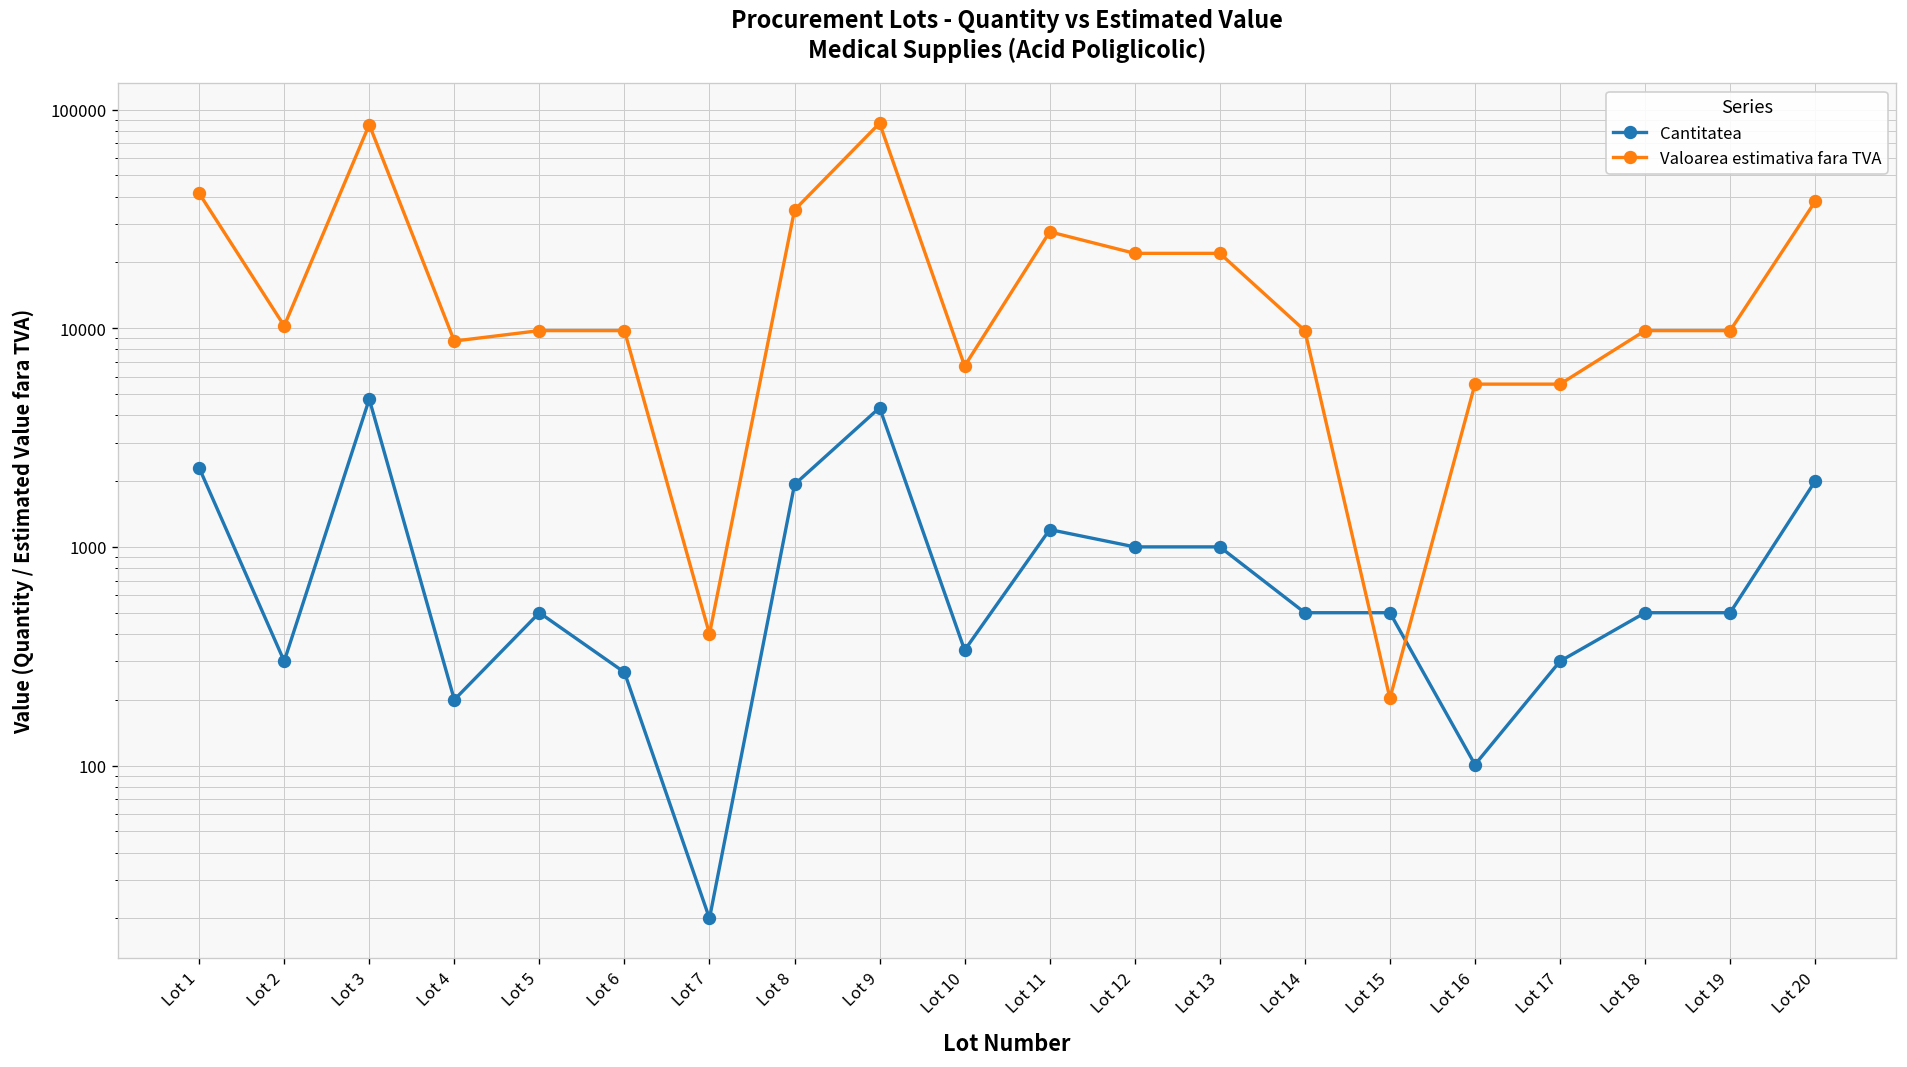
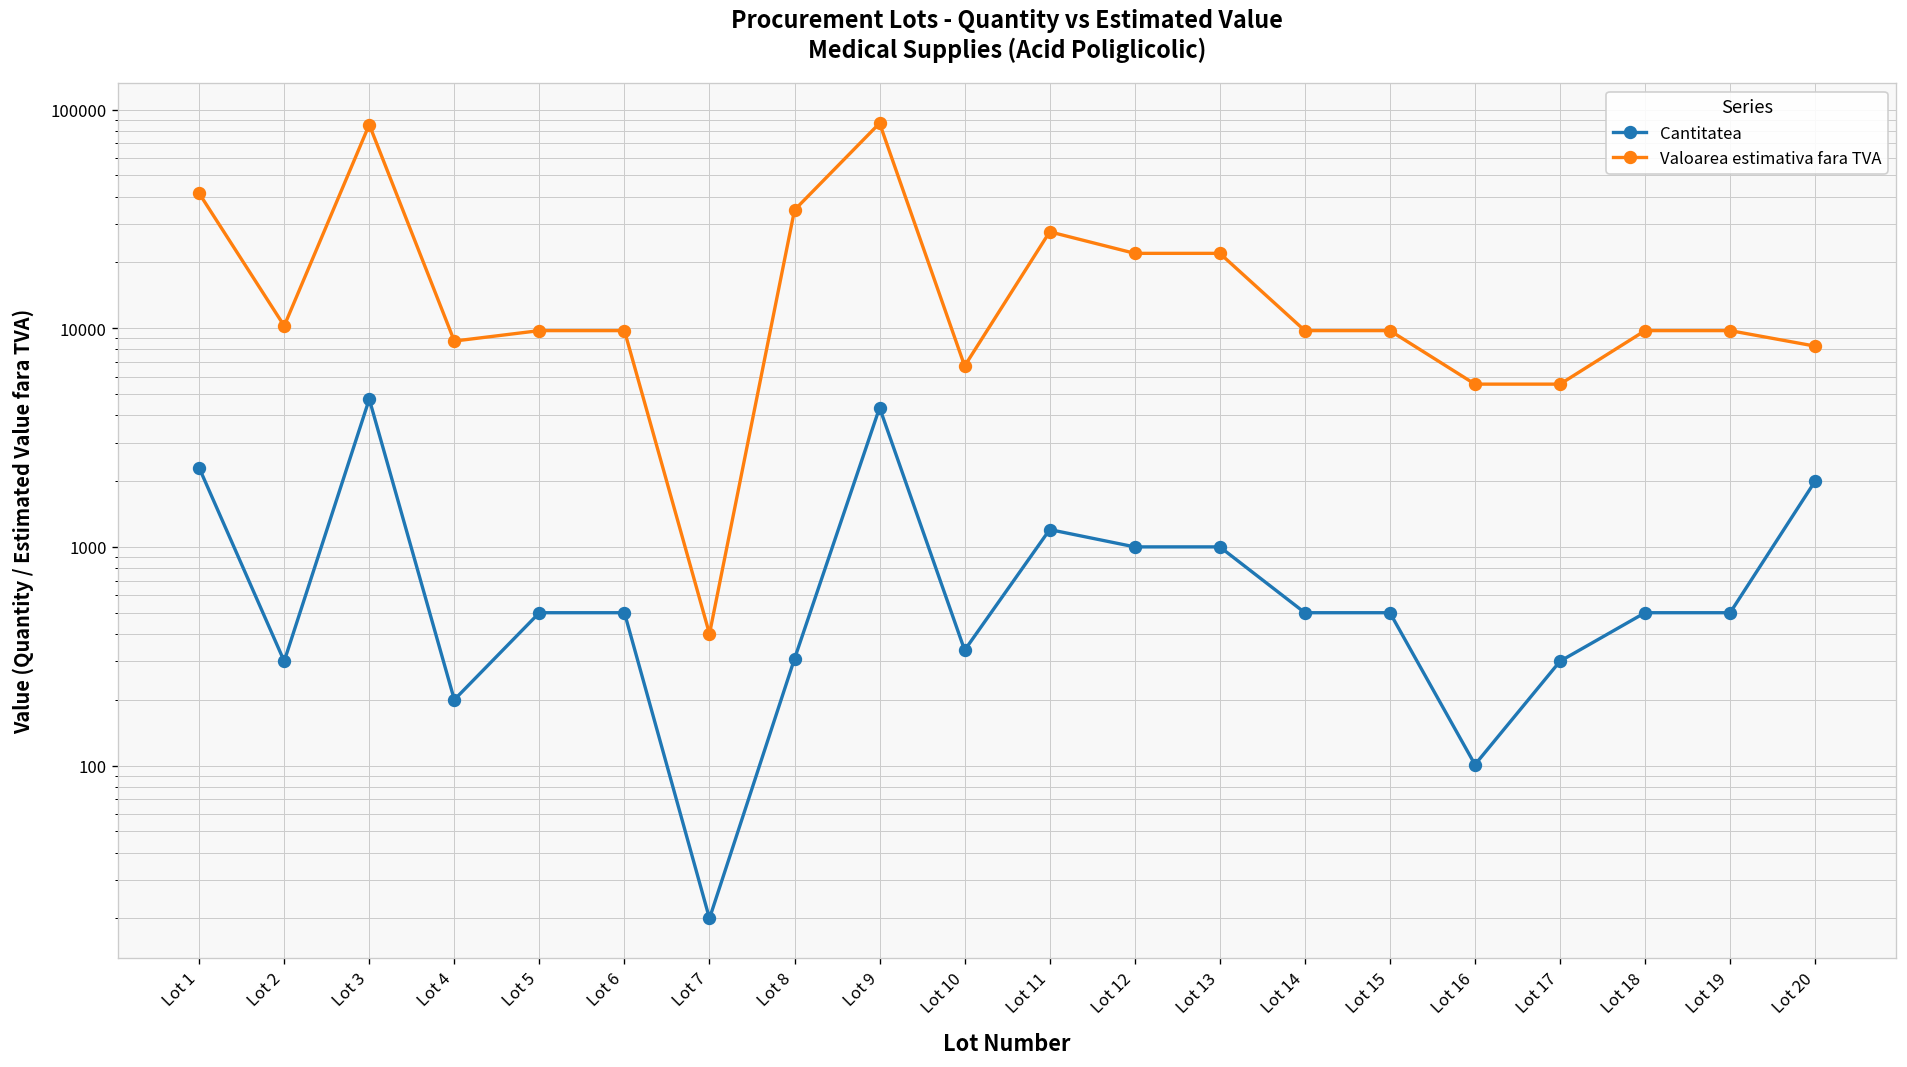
  {
    "Cantitatea": {
      "Lot 1": 2300,
      "Lot 2": 300,
      "Lot 3": 4700,
      "Lot 4": 200,
      "Lot 5": 500,
-     "Lot 6": 270,
+     "Lot 6": 500,
      "Lot 7": 20,
-     "Lot 8": 1900,
+     "Lot 8": 310,
      "Lot 9": 4300,
      "Lot 10": 340,
      "Lot 11": 1200,
      "Lot 12": 1000,
      "Lot 13": 1000,
      "Lot 14": 500,
      "Lot 15": 500,
      "Lot 16": 100,
      "Lot 17": 300,
      "Lot 18": 500,
      "Lot 19": 500,
      "Lot 20": 2000
    },
    "Valoarea estimativa fara TVA": {
      "Lot 1": 41000,
      "Lot 2": 10000,
      "Lot 3": 90000,
      "Lot 4": 9000,
      "Lot 5": 10000,
      "Lot 6": 10000,
      "Lot 7": 400,
      "Lot 8": 35000,
      "Lot 9": 90000,
      "Lot 10": 6700,
      "Lot 11": 28000,
      "Lot 12": 22000,
      "Lot 13": 22000,
      "Lot 14": 10000,
-     "Lot 15": 200,
+     "Lot 15": 10000,
      "Lot 16": 5600,
      "Lot 17": 5600,
      "Lot 18": 10000,
      "Lot 19": 10000,
-     "Lot 20": 38000
+     "Lot 20": 8000
    }
  }
